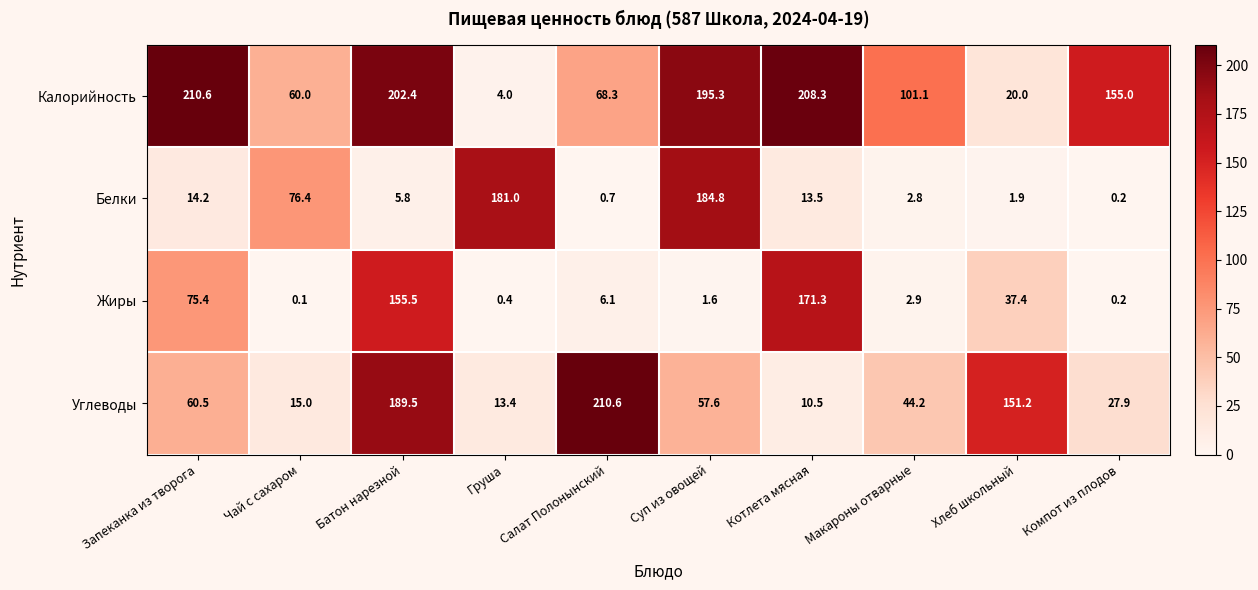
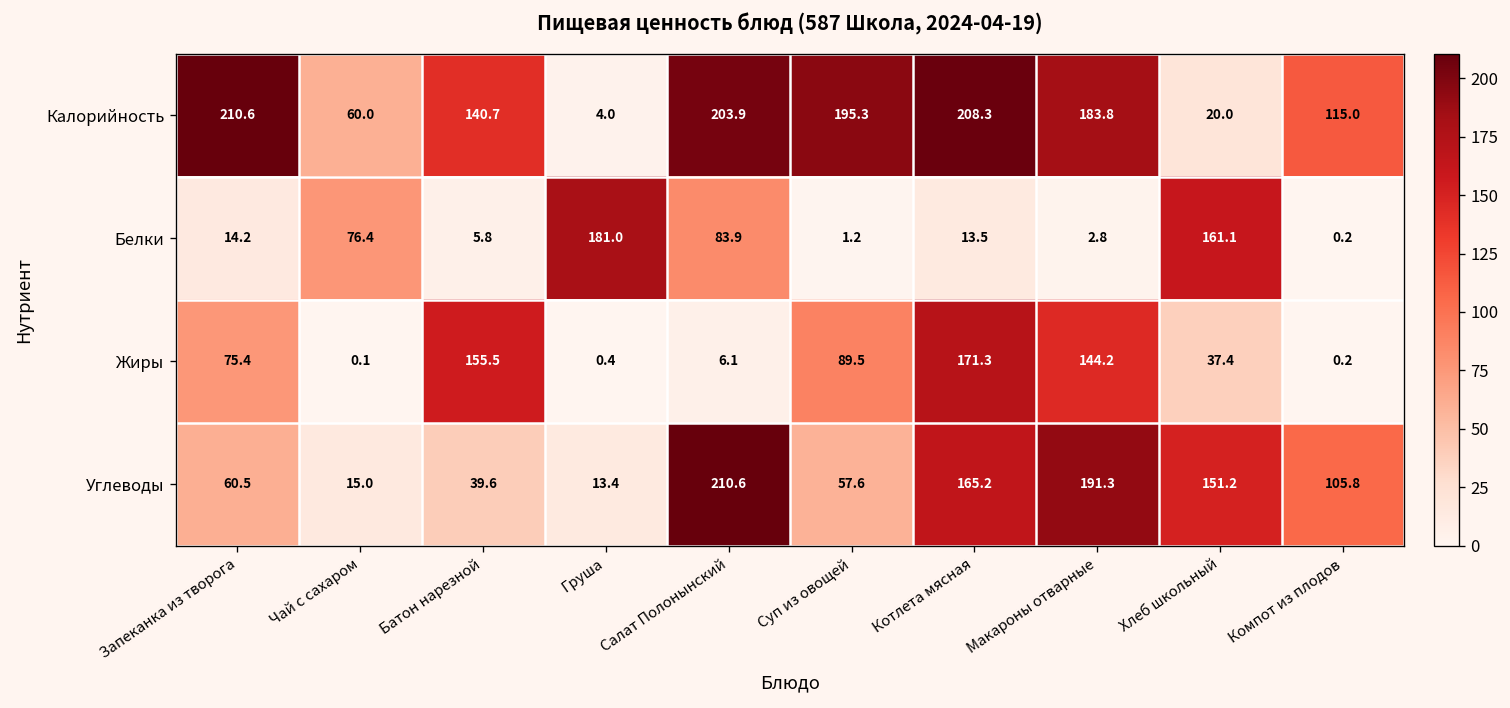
  {
    "Калорийность": {
      "Запеканка из творога": 210.6,
      "Чай с сахаром": 60.0,
-     "Батон нарезной": 202.4,
+     "Батон нарезной": 140.7,
      "Груша": 4.0,
-     "Салат Полонынский": 68.3,
+     "Салат Полонынский": 203.9,
      "Суп из овощей": 195.3,
      "Котлета мясная": 208.3,
-     "Макароны отварные": 101.1,
+     "Макароны отварные": 183.8,
      "Хлеб школьный": 20.0,
-     "Компот из плодов": 155.0
+     "Компот из плодов": 115.0
    },
    "Белки": {
      "Запеканка из творога": 14.2,
      "Чай с сахаром": 76.4,
      "Батон нарезной": 5.8,
      "Груша": 181.0,
-     "Салат Полонынский": 0.7,
-     "Суп из овощей": 184.8,
+     "Салат Полонынский": 83.9,
+     "Суп из овощей": 1.2,
      "Котлета мясная": 13.5,
      "Макароны отварные": 2.8,
-     "Хлеб школьный": 1.9,
+     "Хлеб школьный": 161.1,
      "Компот из плодов": 0.2
    },
    "Жиры": {
      "Запеканка из творога": 75.4,
      "Чай с сахаром": 0.1,
      "Батон нарезной": 155.5,
      "Груша": 0.4,
      "Салат Полонынский": 6.1,
-     "Суп из овощей": 1.6,
+     "Суп из овощей": 89.5,
      "Котлета мясная": 171.3,
-     "Макароны отварные": 2.9,
+     "Макароны отварные": 144.2,
      "Хлеб школьный": 37.4,
      "Компот из плодов": 0.2
    },
    "Углеводы": {
      "Запеканка из творога": 60.5,
      "Чай с сахаром": 15.0,
-     "Батон нарезной": 189.5,
+     "Батон нарезной": 39.6,
      "Груша": 13.4,
      "Салат Полонынский": 210.6,
      "Суп из овощей": 57.6,
-     "Котлета мясная": 10.5,
-     "Макароны отварные": 44.2,
+     "Котлета мясная": 165.2,
+     "Макароны отварные": 191.3,
      "Хлеб школьный": 151.2,
-     "Компот из плодов": 27.9
+     "Компот из плодов": 105.8
    }
  }
